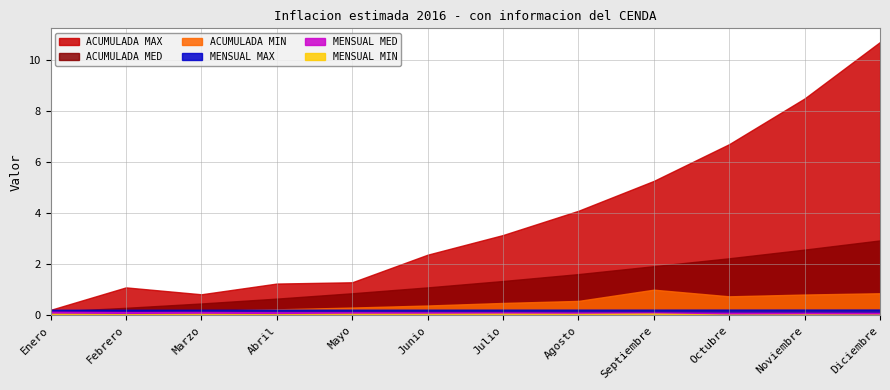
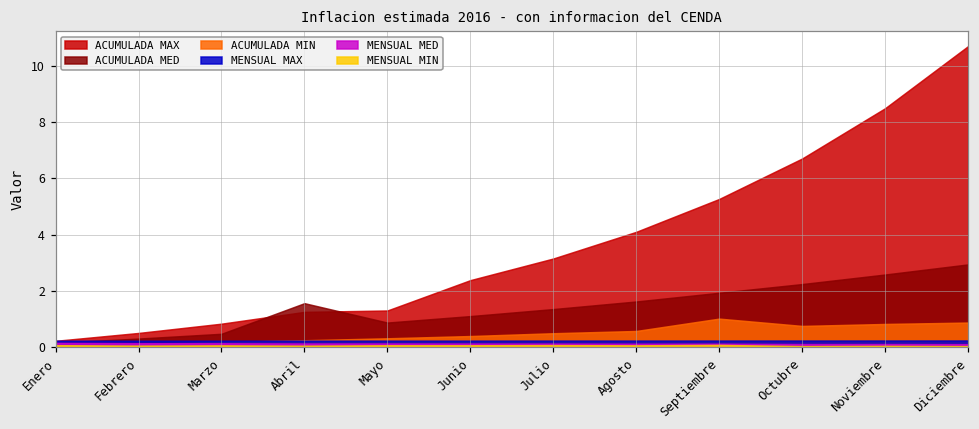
  {
    "ACUMULADA MAX": {
-     "Febrero": 1.1,
+     "Febrero": 0.5,
      "Marzo": 0.8,
      "Abril": 1.3,
      "Mayo": 1.3,
      "Junio": 2.4,
      "Julio": 3.2,
      "Agosto": 4.1,
      "Septiembre": 5.3,
      "Octubre": 6.7,
      "Noviembre": 8.5,
      "Diciembre": 10.7
    },
    "ACUMULADA MED": {
      "Marzo": 0.5,
-     "Abril": 0.7,
+     "Abril": 1.6,
      "Mayo": 0.9,
      "Junio": 1.1,
      "Julio": 1.4,
      "Agosto": 1.6,
      "Septiembre": 1.9,
      "Octubre": 2.2,
      "Noviembre": 2.6,
      "Diciembre": 2.9
    },
    "ACUMULADA MIN": {
      "Junio": 0.4,
      "Julio": 0.5,
      "Agosto": 0.6,
      "Septiembre": 1.0,
      "Octubre": 0.8,
      "Noviembre": 0.8,
      "Diciembre": 0.9
    },
    "MENSUAL MAX": {
      "Junio": 0.2,
      "Julio": 0.2,
      "Agosto": 0.2,
      "Septiembre": 0.2,
      "Octubre": 0.2,
      "Noviembre": 0.2,
      "Diciembre": 0.2
    }
  }
